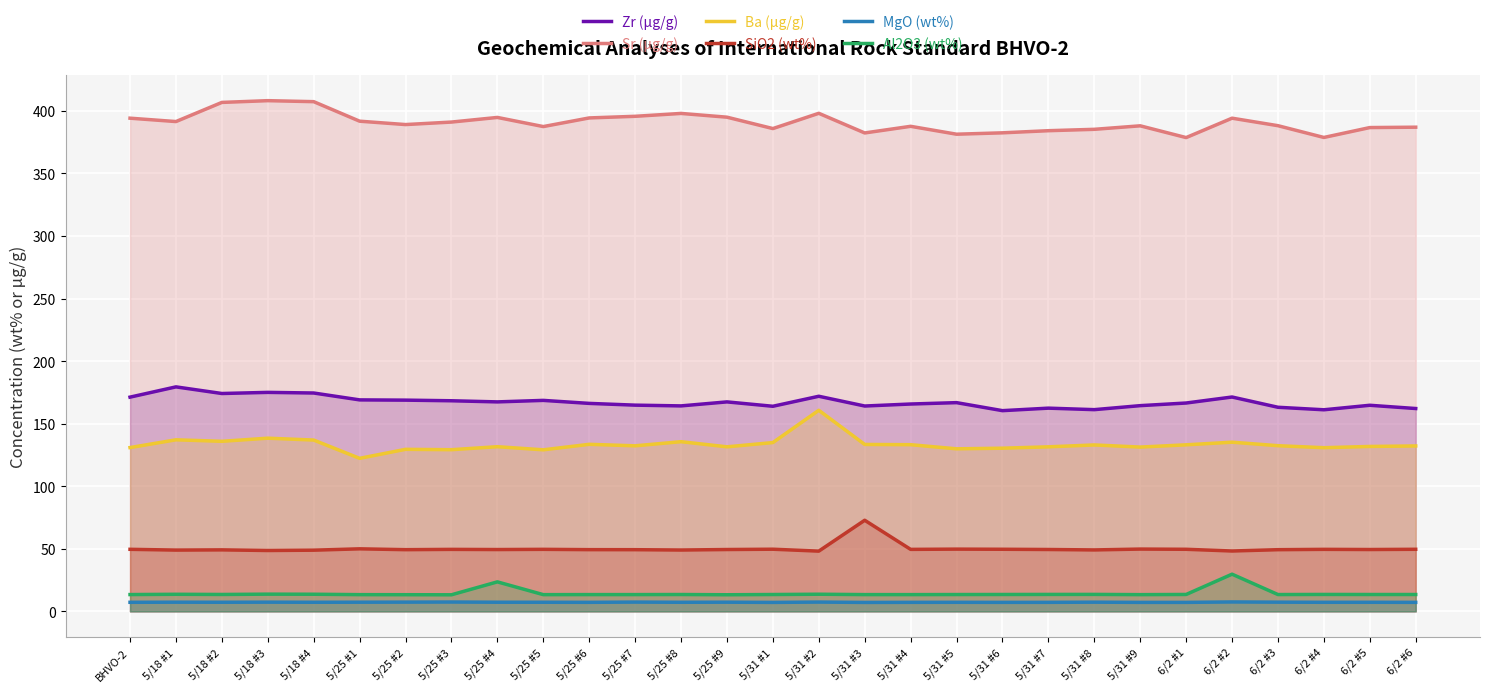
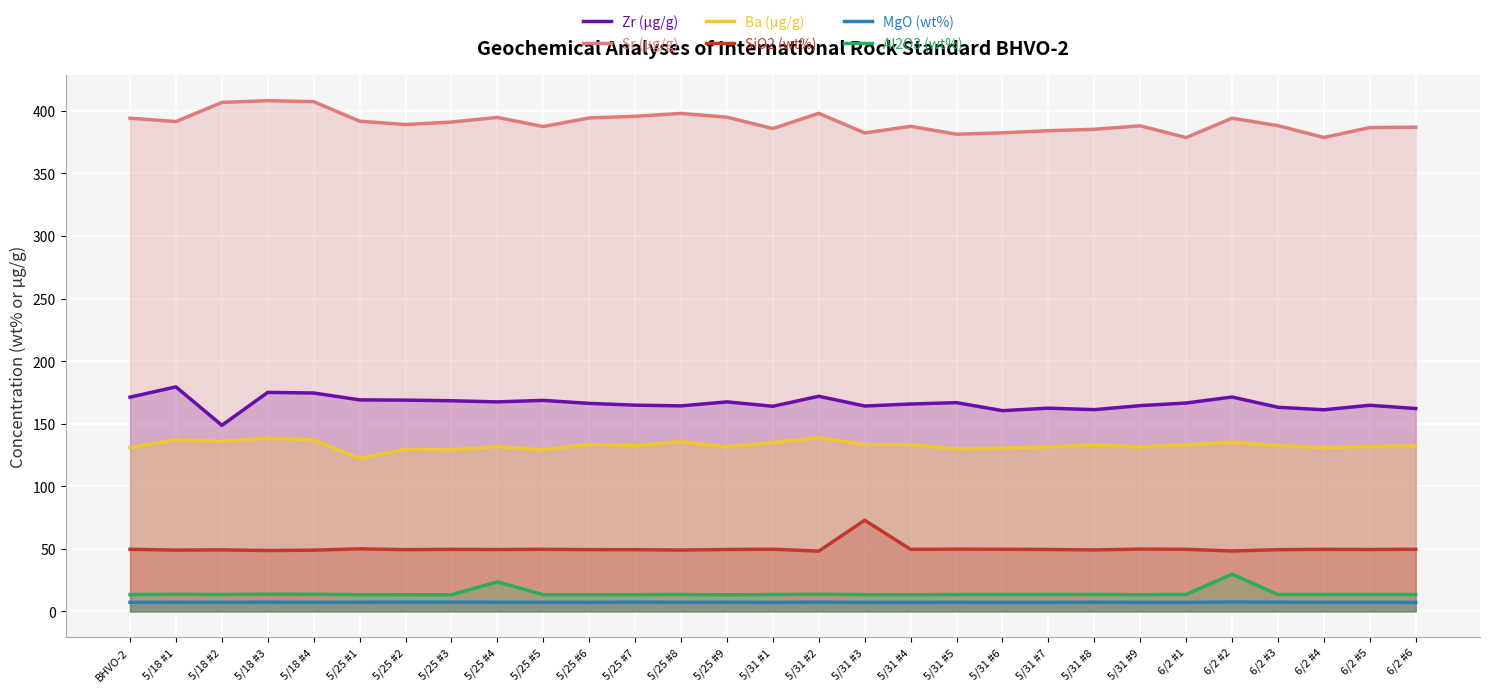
  {
    "Zr (µg/g)": {
      "BHVO-2": 171,
      "5/18 #1": 179,
-     "5/18 #2": 174,
+     "5/18 #2": 149,
      "5/18 #3": 175,
      "5/18 #4": 175,
      "5/25 #1": 169,
      "5/25 #2": 169,
      "5/25 #3": 168,
      "5/25 #4": 167,
      "5/25 #5": 169,
      "5/25 #6": 166,
      "5/25 #7": 165,
      "5/25 #8": 164,
      "5/25 #9": 167,
      "5/31 #1": 164,
      "5/31 #2": 172,
      "5/31 #3": 164,
      "5/31 #4": 166,
      "5/31 #5": 167,
      "5/31 #6": 160,
      "5/31 #7": 162,
      "5/31 #8": 161,
      "5/31 #9": 164,
      "6/2 #1": 167,
      "6/2 #2": 171,
      "6/2 #3": 163,
      "6/2 #4": 161,
      "6/2 #5": 165,
      "6/2 #6": 162
    },
    "Sr (µg/g)": {
      "BHVO-2": 394,
      "5/18 #1": 391,
      "5/18 #2": 407,
      "5/18 #3": 408,
      "5/18 #4": 407,
      "5/25 #1": 392,
      "5/25 #2": 389,
      "5/25 #3": 391,
      "5/25 #4": 395,
      "5/25 #5": 387,
      "5/25 #6": 394,
      "5/25 #7": 396,
      "5/25 #8": 398,
      "5/25 #9": 395,
      "5/31 #1": 386,
      "5/31 #2": 398,
      "5/31 #3": 382,
      "5/31 #4": 388,
      "5/31 #5": 381,
      "5/31 #6": 382,
      "5/31 #7": 384,
      "5/31 #8": 385,
      "5/31 #9": 388,
      "6/2 #1": 379,
      "6/2 #2": 394,
      "6/2 #3": 388,
      "6/2 #4": 379,
      "6/2 #5": 387,
      "6/2 #6": 387
    },
    "Ba (µg/g)": {
      "BHVO-2": 131,
      "5/18 #1": 137,
      "5/18 #2": 136,
      "5/18 #3": 138,
      "5/18 #4": 137,
      "5/25 #1": 122,
      "5/25 #2": 130,
      "5/25 #3": 129,
      "5/25 #4": 132,
      "5/25 #5": 129,
      "5/25 #6": 134,
      "5/25 #7": 132,
      "5/25 #8": 136,
      "5/25 #9": 132,
      "5/31 #1": 135,
-     "5/31 #2": 161,
+     "5/31 #2": 139,
      "5/31 #3": 133,
      "5/31 #4": 133,
      "5/31 #5": 130,
      "5/31 #6": 130,
      "5/31 #7": 132,
      "5/31 #8": 133,
      "5/31 #9": 131,
      "6/2 #1": 133,
      "6/2 #2": 135,
      "6/2 #3": 132,
      "6/2 #4": 131,
      "6/2 #5": 132,
      "6/2 #6": 132
    },
    "SiO2 (wt%)": {
      "BHVO-2": 50,
      "5/18 #1": 49,
      "5/18 #2": 49,
      "5/18 #3": 49,
      "5/18 #4": 49,
      "5/25 #1": 50,
      "5/25 #2": 49,
      "5/25 #3": 50,
      "5/25 #4": 49,
      "5/25 #5": 50,
      "5/25 #6": 49,
      "5/25 #7": 49,
      "5/25 #8": 49,
      "5/25 #9": 49,
      "5/31 #1": 50,
      "5/31 #2": 48,
      "5/31 #3": 73,
      "5/31 #4": 50,
      "5/31 #5": 50,
      "5/31 #6": 50,
      "5/31 #7": 49,
      "5/31 #8": 49,
      "5/31 #9": 50,
      "6/2 #1": 50,
      "6/2 #2": 48,
      "6/2 #3": 49,
      "6/2 #4": 50,
      "6/2 #5": 49,
      "6/2 #6": 50
    },
    "MgO (wt%)": {
      "BHVO-2": 7,
      "5/18 #1": 7,
      "5/18 #2": 7,
      "5/18 #3": 7,
      "5/18 #4": 7,
      "5/25 #1": 7,
      "5/25 #2": 7,
      "5/25 #3": 7,
      "5/25 #4": 7,
      "5/25 #5": 7,
      "5/25 #6": 7,
      "5/25 #7": 7,
      "5/25 #8": 7,
      "5/25 #9": 7,
      "5/31 #1": 7,
      "5/31 #2": 7,
      "5/31 #3": 7,
      "5/31 #4": 7,
      "5/31 #5": 7,
      "5/31 #6": 7,
      "5/31 #7": 7,
      "5/31 #8": 7,
      "5/31 #9": 7,
      "6/2 #1": 7,
      "6/2 #2": 8,
      "6/2 #3": 7,
      "6/2 #4": 7,
      "6/2 #5": 7,
      "6/2 #6": 7
    },
    "Al2O3 (wt%)": {
      "BHVO-2": 13,
      "5/18 #1": 14,
      "5/18 #2": 14,
      "5/18 #3": 14,
      "5/18 #4": 14,
      "5/25 #1": 13,
      "5/25 #2": 13,
      "5/25 #3": 13,
      "5/25 #4": 24,
      "5/25 #5": 13,
      "5/25 #6": 13,
      "5/25 #7": 13,
      "5/25 #8": 13,
      "5/25 #9": 13,
      "5/31 #1": 13,
      "5/31 #2": 14,
      "5/31 #3": 13,
      "5/31 #4": 13,
      "5/31 #5": 13,
      "5/31 #6": 14,
      "5/31 #7": 14,
      "5/31 #8": 14,
      "5/31 #9": 13,
      "6/2 #1": 14,
      "6/2 #2": 30,
      "6/2 #3": 13,
      "6/2 #4": 14,
      "6/2 #5": 13,
      "6/2 #6": 13
    }
  }
